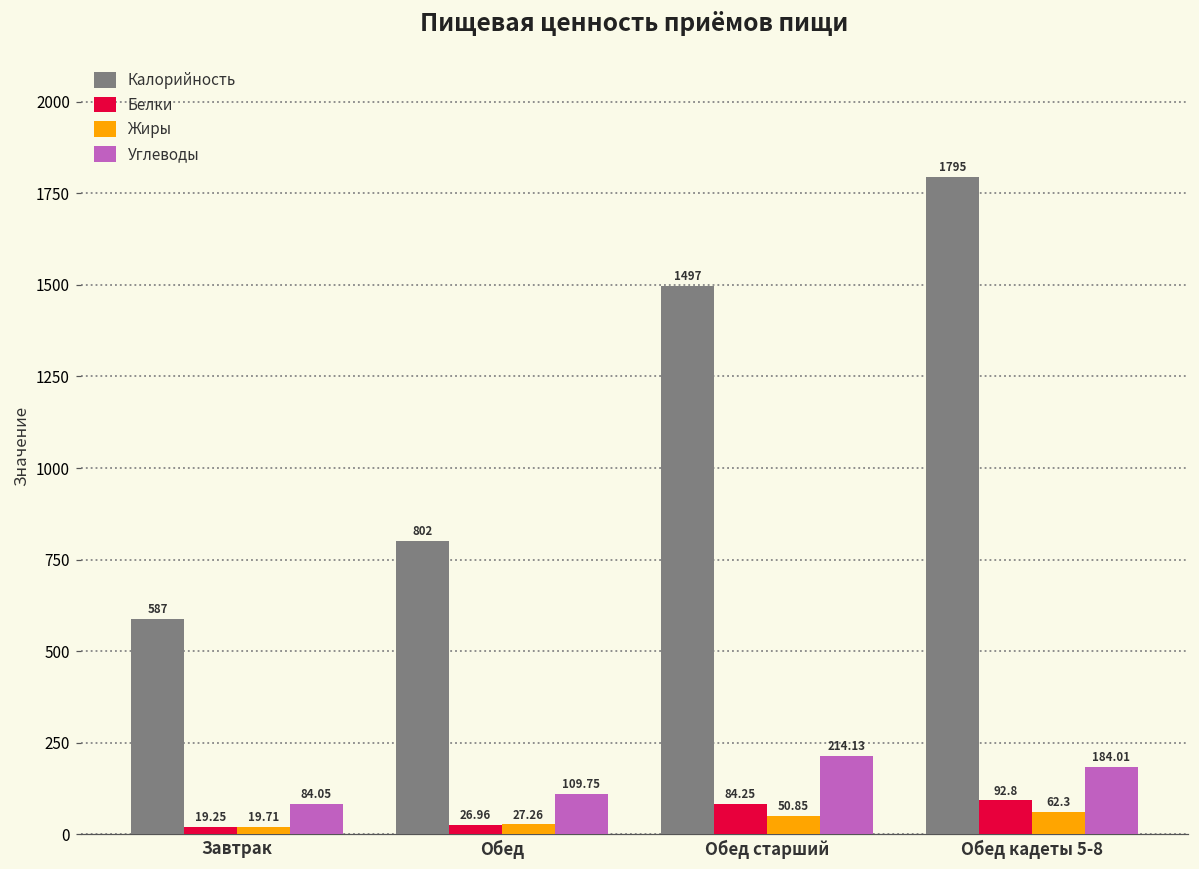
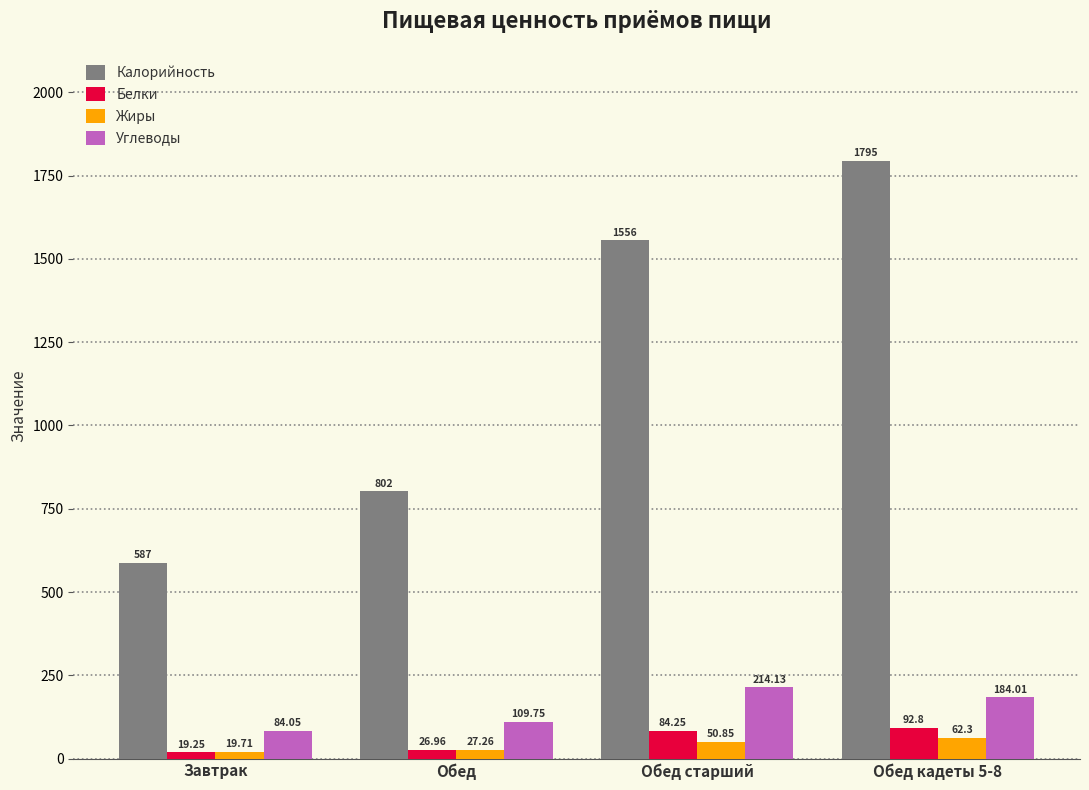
  {
    "Калорийность": {
      "Завтрак": 587,
      "Обед": 802,
-     "Обед старший": 1497,
+     "Обед старший": 1556,
      "Обед кадеты 5-8": 1795
    },
    "Белки": {
      "Завтрак": 19.25,
      "Обед": 26.96,
      "Обед старший": 84.25,
      "Обед кадеты 5-8": 92.8
    },
    "Жиры": {
      "Завтрак": 19.71,
      "Обед": 27.26,
      "Обед старший": 50.85,
      "Обед кадеты 5-8": 62.3
    },
    "Углеводы": {
      "Завтрак": 84.05,
      "Обед": 109.75,
      "Обед старший": 214.13,
      "Обед кадеты 5-8": 184.01
    }
  }
